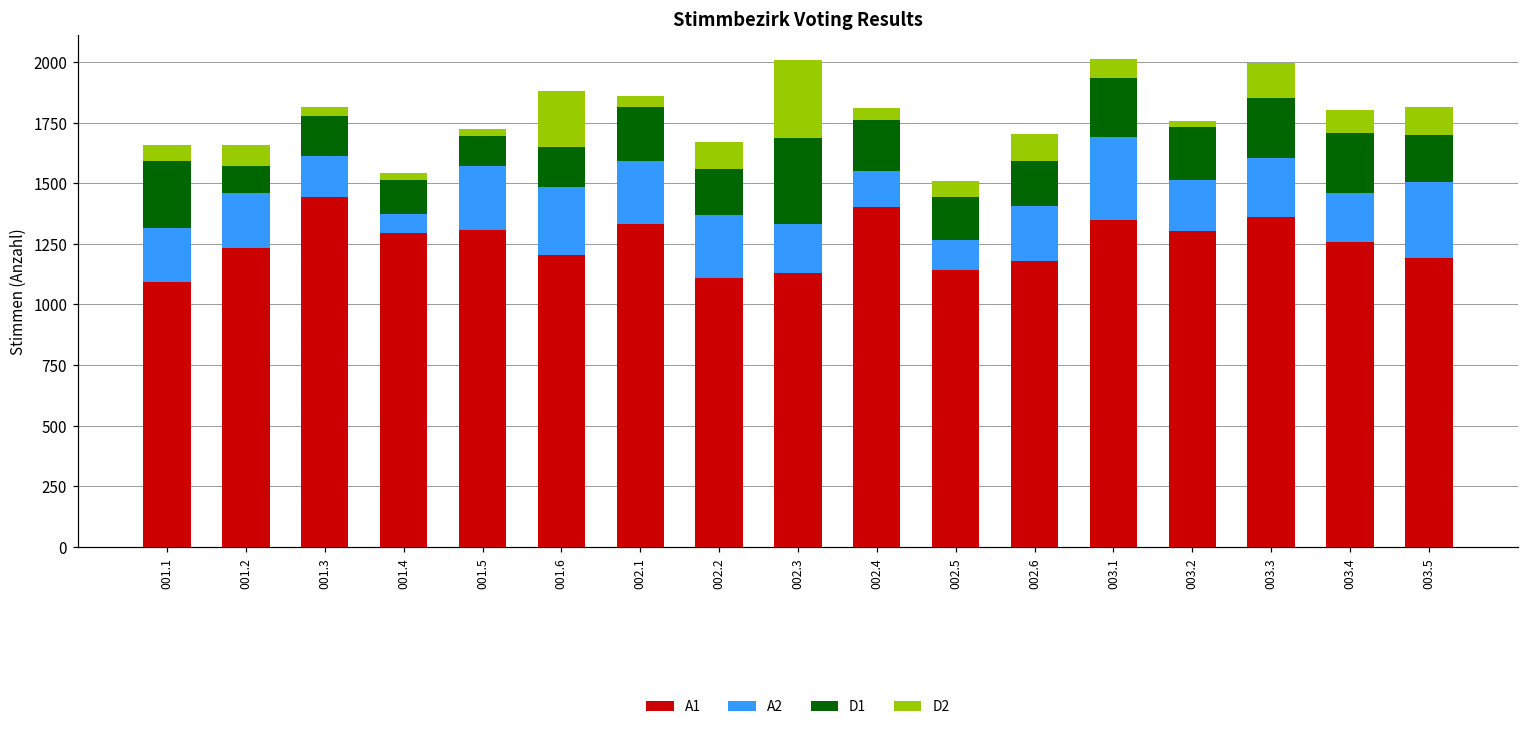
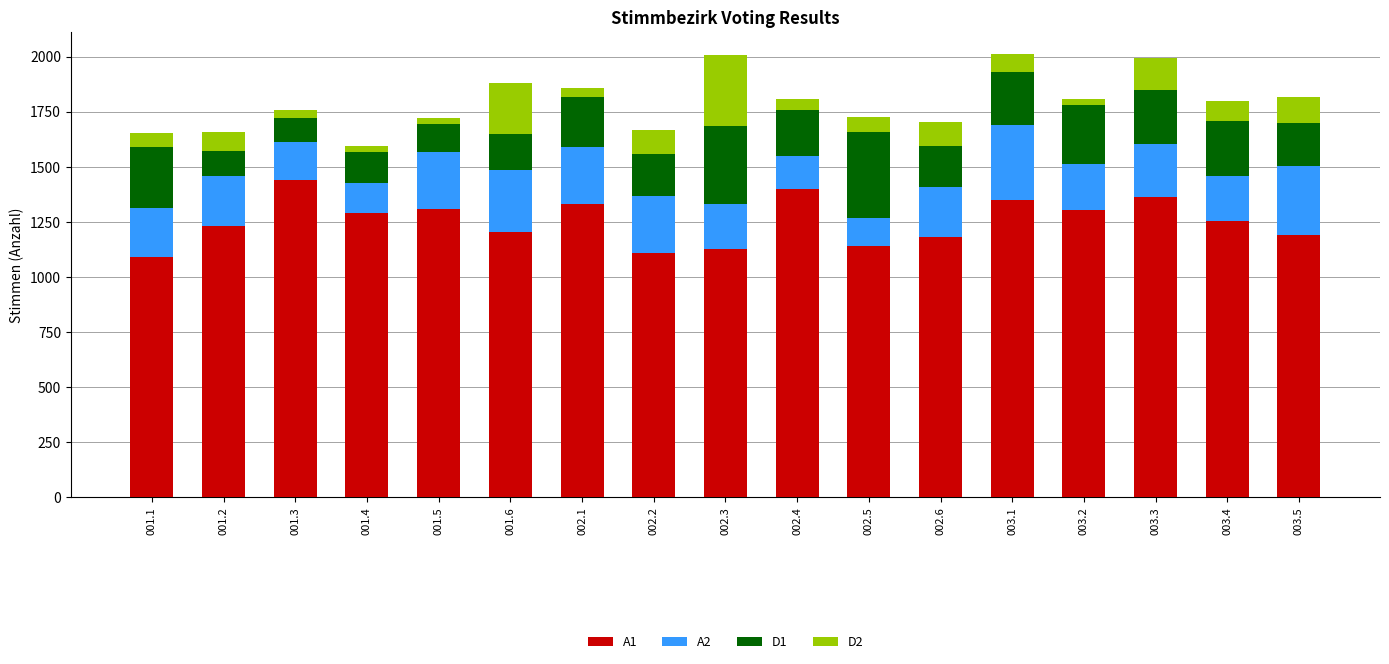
  {
    "A1": {
      "001.1": 1090,
      "001.2": 1230,
      "001.3": 1440,
      "001.4": 1290,
      "001.5": 1310,
      "001.6": 1200,
      "002.1": 1330,
      "002.2": 1110,
      "002.3": 1130,
      "002.4": 1400,
      "002.5": 1140,
      "002.6": 1180,
      "003.1": 1350,
      "003.2": 1300,
      "003.3": 1360,
      "003.4": 1260,
      "003.5": 1190
    },
    "A2": {
      "001.1": 220,
      "001.2": 230,
      "001.3": 170,
-     "001.4": 80,
+     "001.4": 130,
      "001.5": 260,
      "001.6": 280,
      "002.1": 260,
      "002.2": 260,
      "002.3": 200,
      "002.4": 150,
      "002.5": 130,
      "002.6": 230,
      "003.1": 340,
      "003.2": 210,
      "003.3": 240,
      "003.4": 200,
      "003.5": 310
    },
    "D1": {
      "001.1": 280,
      "001.2": 110,
-     "001.3": 170,
+     "001.3": 110,
      "001.4": 140,
      "001.5": 130,
      "001.6": 160,
      "002.1": 220,
      "002.2": 190,
      "002.3": 360,
      "002.4": 210,
-     "002.5": 180,
+     "002.5": 390,
      "002.6": 190,
      "003.1": 240,
-     "003.2": 220,
+     "003.2": 270,
      "003.3": 250,
      "003.4": 250,
      "003.5": 190
    },
    "D2": {
      "001.1": 70,
      "001.2": 90,
      "001.3": 40,
      "001.4": 30,
      "001.5": 30,
      "001.6": 230,
      "002.1": 40,
      "002.2": 110,
      "002.3": 320,
      "002.4": 50,
      "002.5": 70,
      "002.6": 110,
      "003.1": 80,
      "003.2": 30,
      "003.3": 150,
      "003.4": 90,
      "003.5": 120
    }
  }
